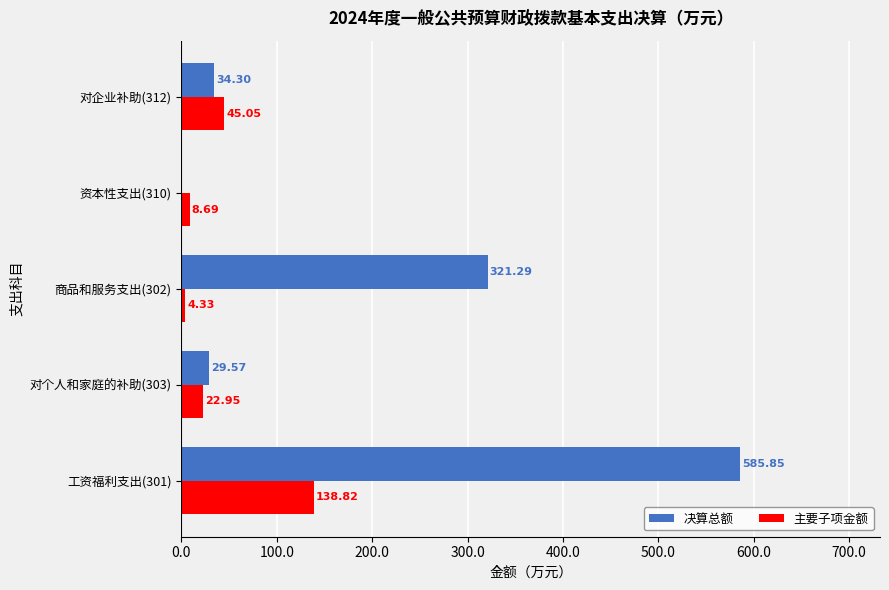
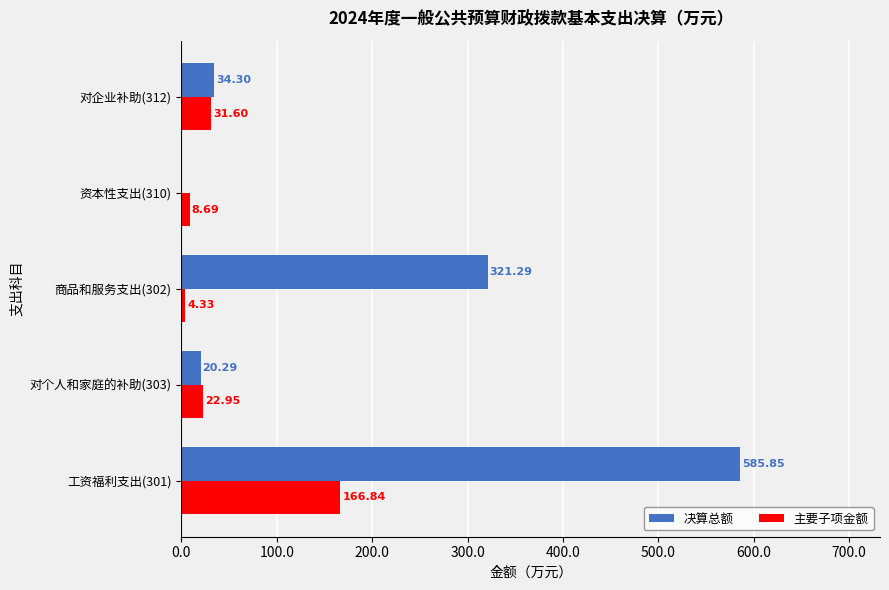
  {
    "决算总额": {
      "对企业补助(312)": 34.30,
      "商品和服务支出(302)": 321.29,
-     "对个人和家庭的补助(303)": 29.57,
+     "对个人和家庭的补助(303)": 20.29,
      "工资福利支出(301)": 585.85
    },
    "主要子项金额": {
-     "对企业补助(312)": 45.05,
+     "对企业补助(312)": 31.60,
      "资本性支出(310)": 8.69,
      "商品和服务支出(302)": 4.33,
      "对个人和家庭的补助(303)": 22.95,
-     "工资福利支出(301)": 138.82
+     "工资福利支出(301)": 166.84
    }
  }
